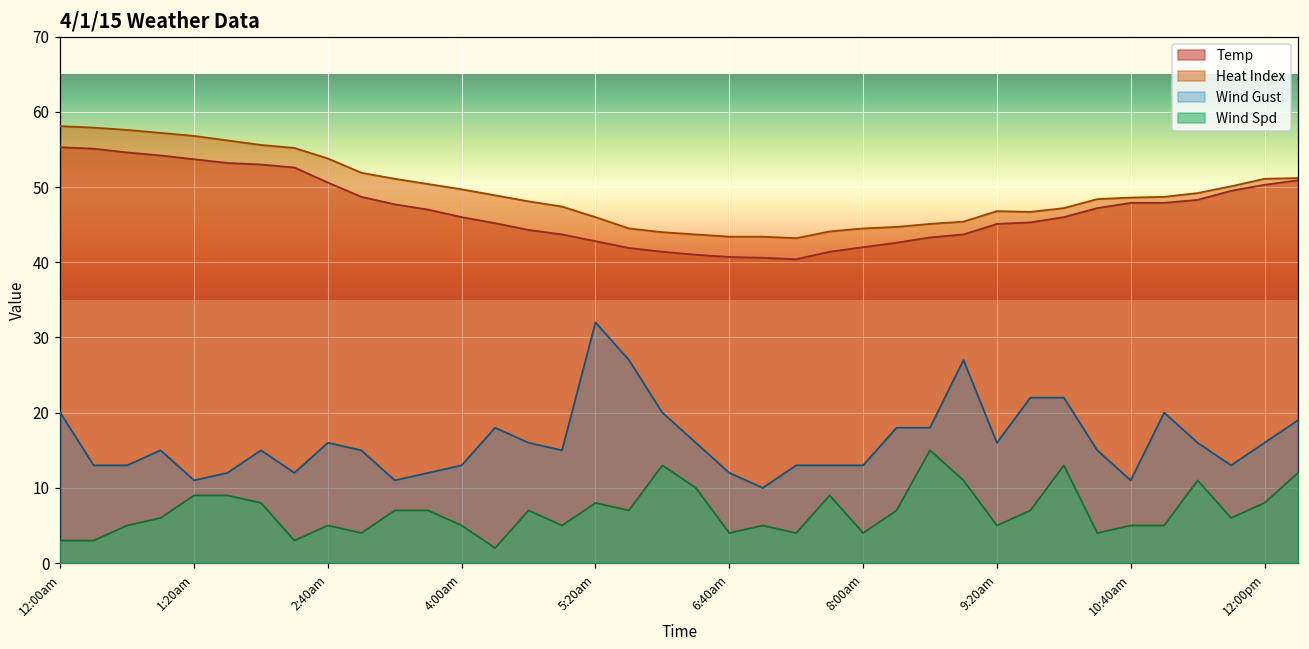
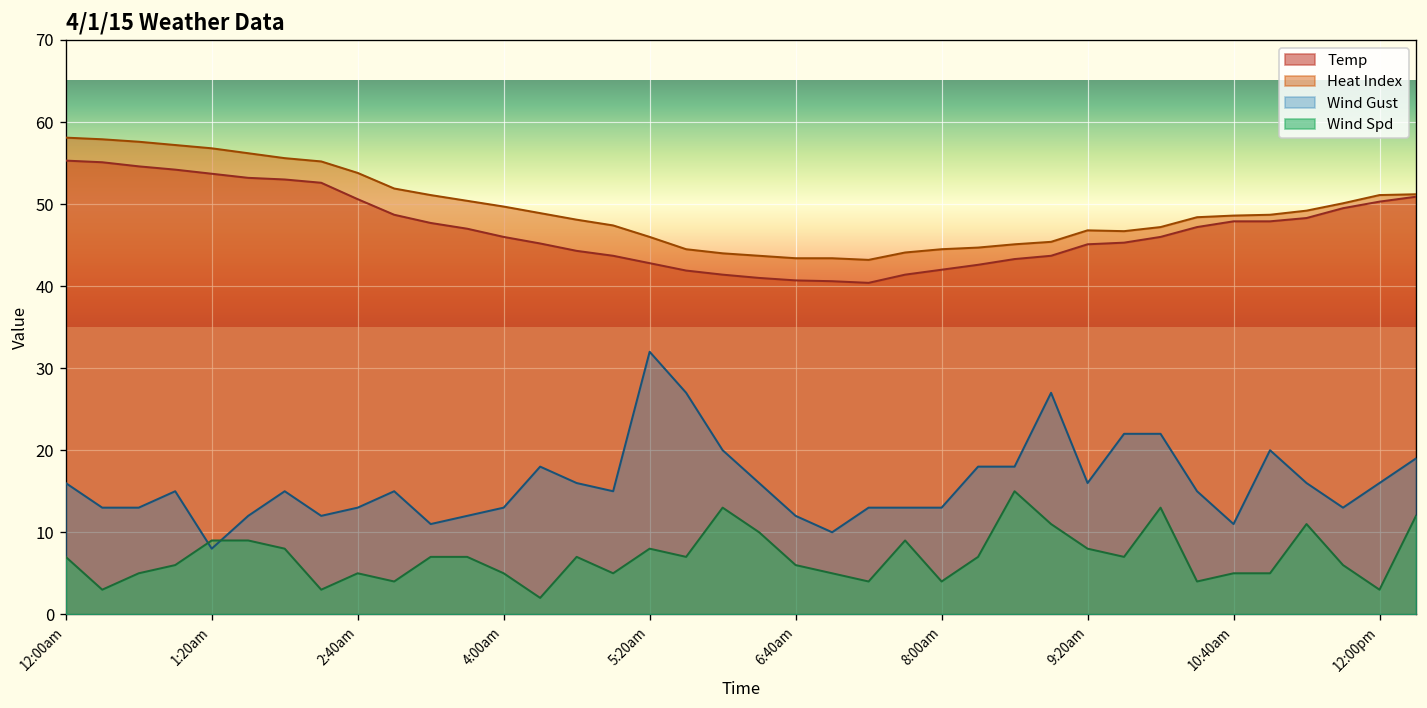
  {
    "Wind Gust": {
-     "12:00am": 20,
-     "1:20am": 11,
-     "2:40am": 16,
+     "12:00am": 16,
+     "1:20am": 8,
+     "2:40am": 13,
      "4:00am": 13,
      "5:20am": 32,
      "6:40am": 12,
      "8:00am": 13,
      "9:20am": 16,
      "10:40am": 11,
      "12:00pm": 16
    },
    "Wind Spd": {
-     "12:00am": 3,
+     "12:00am": 7,
      "1:20am": 9,
      "2:40am": 5,
      "4:00am": 5,
      "5:20am": 8,
-     "6:40am": 4,
+     "6:40am": 6,
      "8:00am": 4,
-     "9:20am": 5,
+     "9:20am": 8,
      "10:40am": 5,
-     "12:00pm": 8
+     "12:00pm": 3
    }
  }
